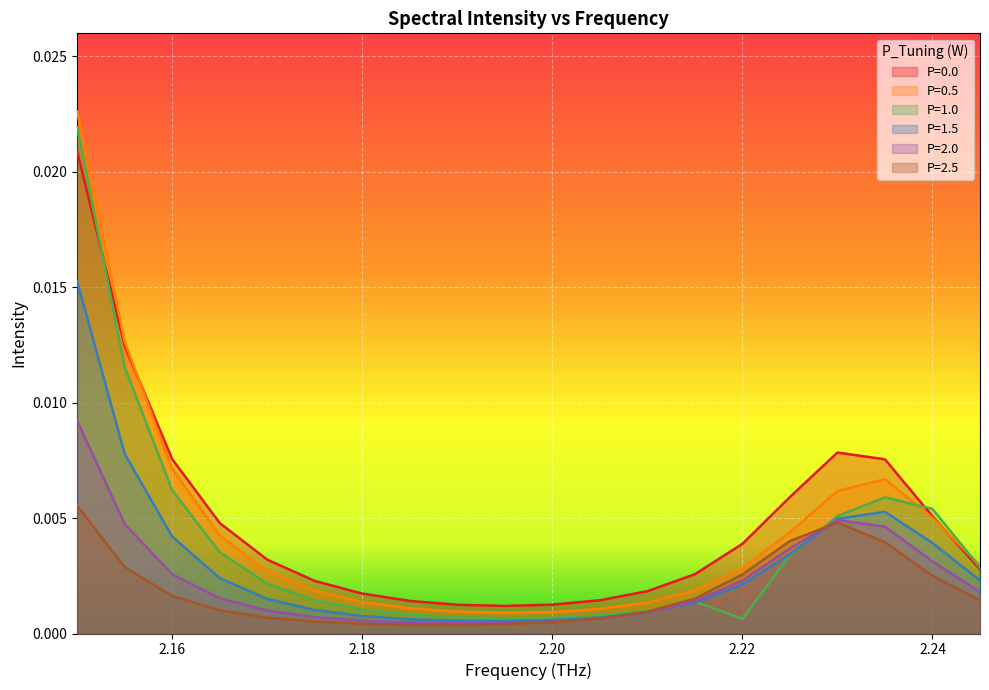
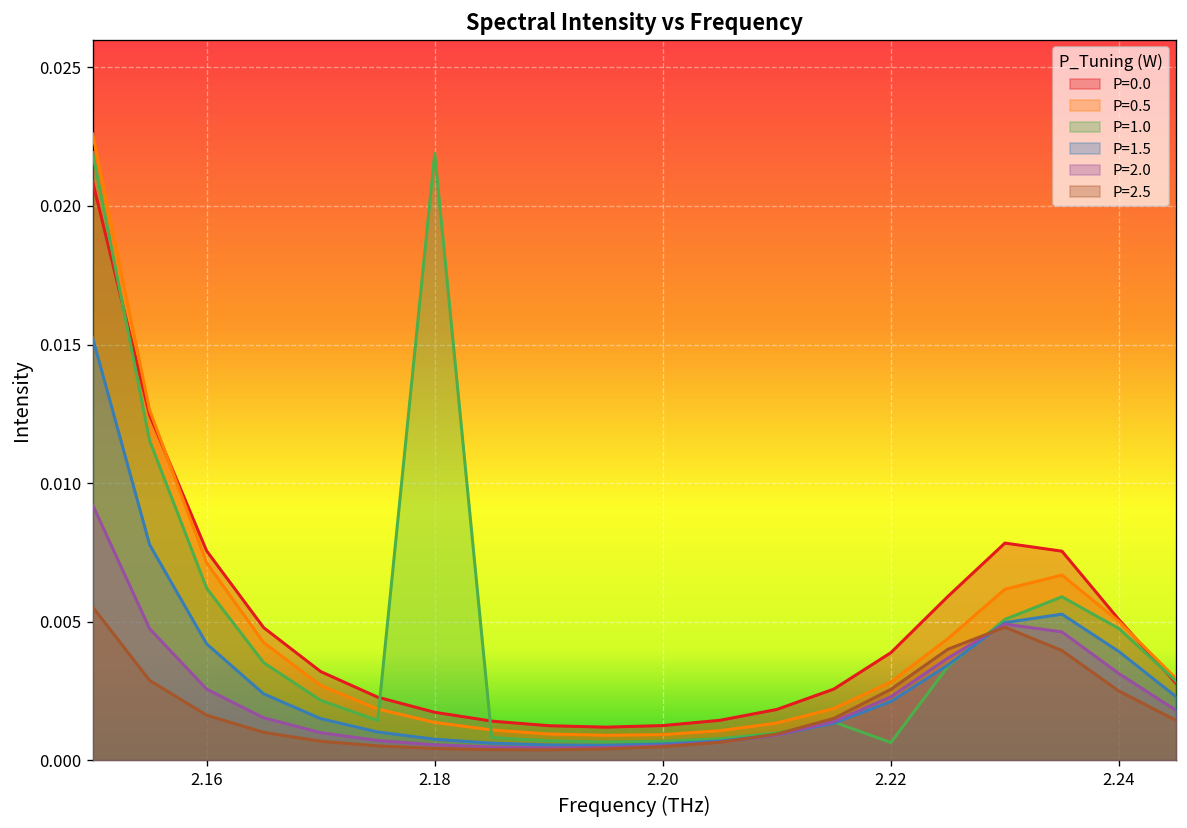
  {
    "P=1.0": {
      "2.16": 0.0062,
-     "2.18": 0.0010,
+     "2.18": 0.0219,
      "2.22": 0.0006,
-     "2.24": 0.0054
+     "2.24": 0.0047
    }
  }
